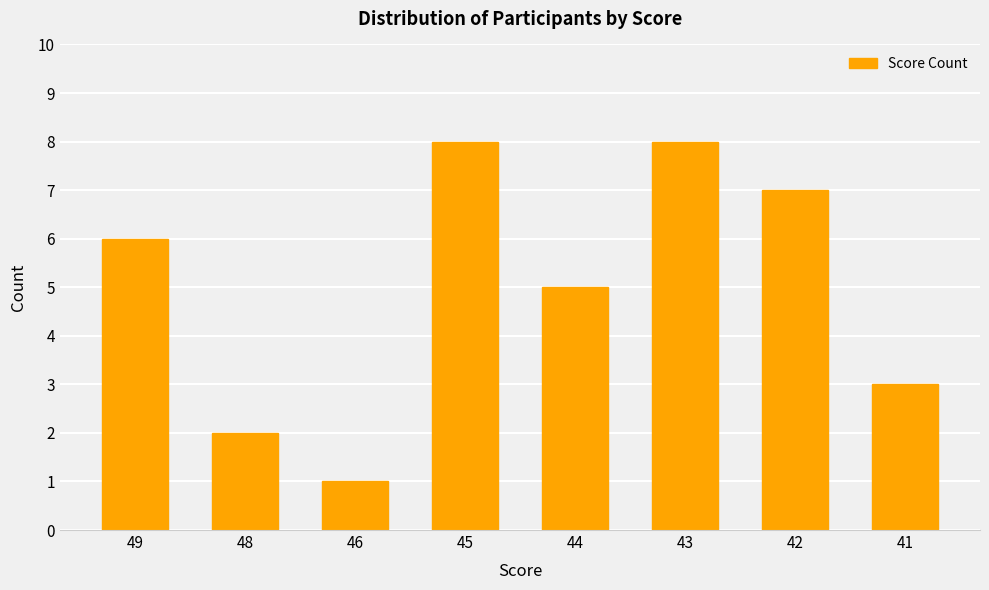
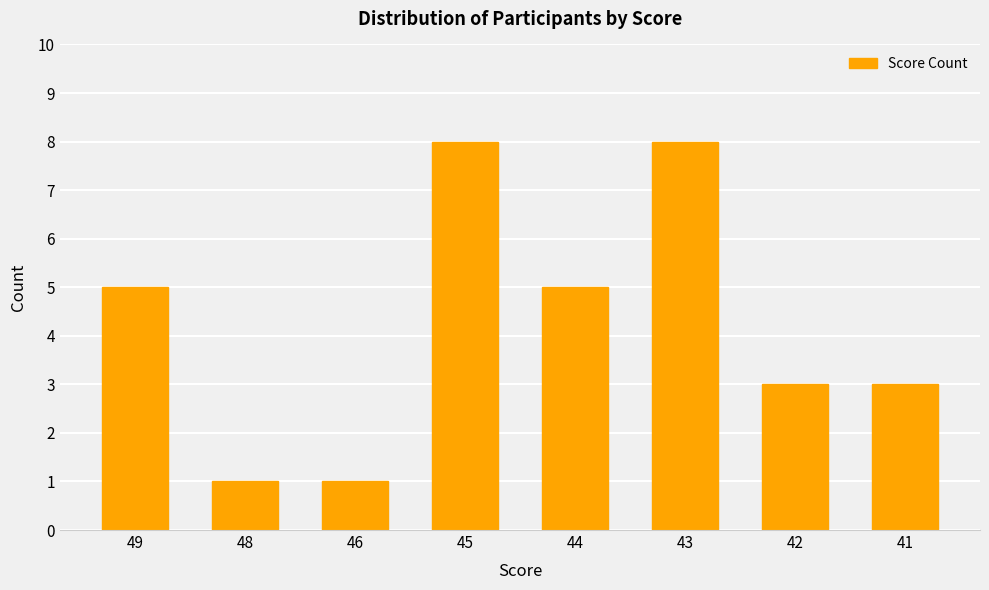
  {
-   "49": 6,
-   "48": 2,
+   "49": 5,
+   "48": 1,
    "46": 1,
    "45": 8,
    "44": 5,
    "43": 8,
-   "42": 7,
+   "42": 3,
    "41": 3
  }
